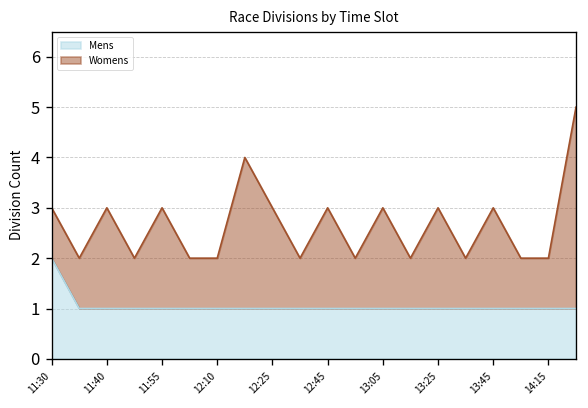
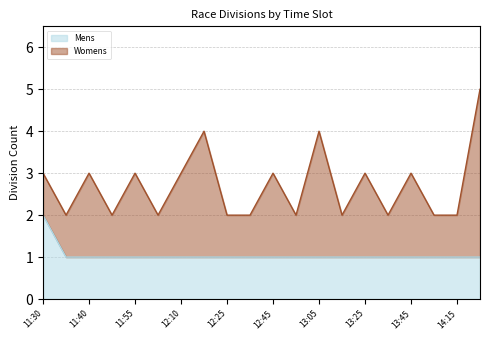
  {
    "Mens": {
      "11:30": 2,
      "11:40": 1,
      "11:55": 1,
      "12:10": 1,
      "12:25": 1,
      "12:45": 1,
      "13:05": 1,
      "13:25": 1,
      "13:45": 1,
      "14:15": 1
    },
    "Womens": {
      "11:30": 1,
      "11:40": 2,
      "11:55": 2,
-     "12:10": 1,
-     "12:25": 2,
+     "12:10": 2,
+     "12:25": 1,
      "12:45": 2,
-     "13:05": 2,
+     "13:05": 3,
      "13:25": 2,
      "13:45": 2,
      "14:15": 1
    }
  }
